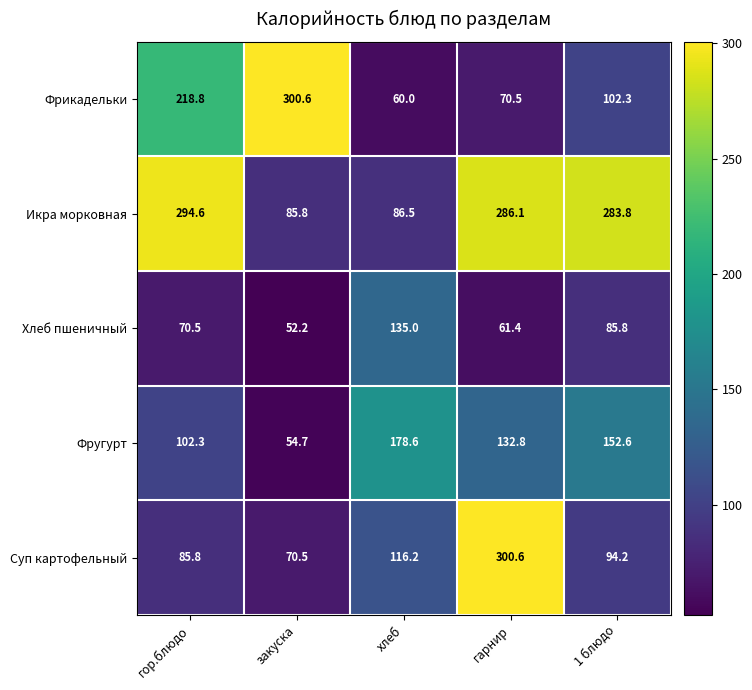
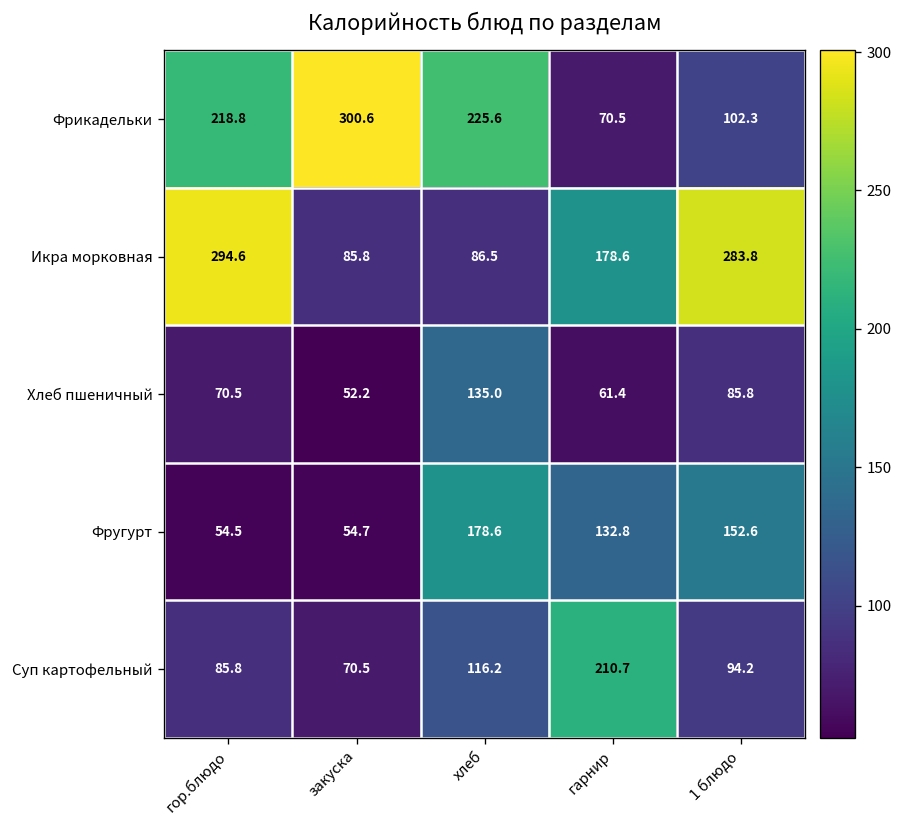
  {
    "Фрикадельки": {
      "гор.блюдо": 218.8,
      "закуска": 300.6,
-     "хлеб": 60.0,
+     "хлеб": 225.6,
      "гарнир": 70.5,
      "1 блюдо": 102.3
    },
    "Икра морковная": {
      "гор.блюдо": 294.6,
      "закуска": 85.8,
      "хлеб": 86.5,
-     "гарнир": 286.1,
+     "гарнир": 178.6,
      "1 блюдо": 283.8
    },
    "Хлеб пшеничный": {
      "гор.блюдо": 70.5,
      "закуска": 52.2,
      "хлеб": 135.0,
      "гарнир": 61.4,
      "1 блюдо": 85.8
    },
    "Фругурт": {
-     "гор.блюдо": 102.3,
+     "гор.блюдо": 54.5,
      "закуска": 54.7,
      "хлеб": 178.6,
      "гарнир": 132.8,
      "1 блюдо": 152.6
    },
    "Суп картофельный": {
      "гор.блюдо": 85.8,
      "закуска": 70.5,
      "хлеб": 116.2,
-     "гарнир": 300.6,
+     "гарнир": 210.7,
      "1 блюдо": 94.2
    }
  }
